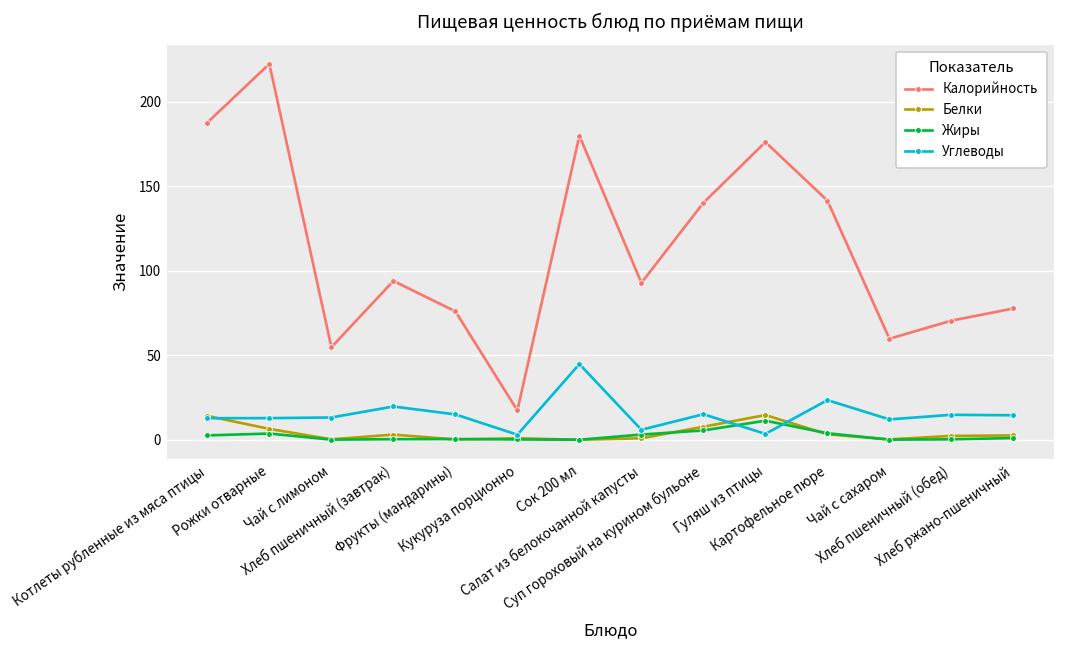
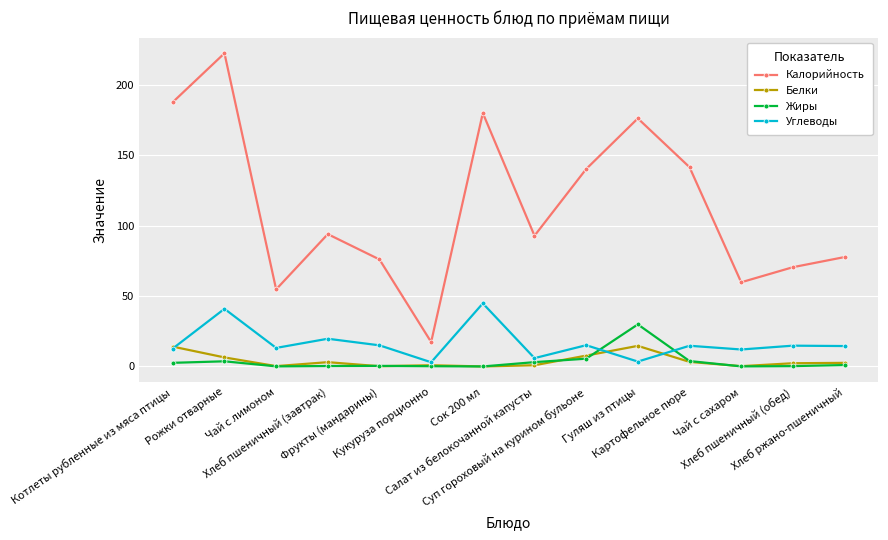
  {
    "Калорийность": {
      "Котлеты рубленные из мяса птицы": 188,
      "Рожки отварные": 222,
      "Чай с лимоном": 55,
      "Хлеб пшеничный (завтрак)": 94,
      "Фрукты (мандарины)": 76,
      "Кукуруза порционно": 17,
      "Сок 200 мл": 180,
      "Салат из белокочанной капусты": 93,
      "Суп гороховый на курином бульоне": 140,
      "Гуляш из птицы": 176,
      "Картофельное пюре": 142,
      "Чай с сахаром": 60,
      "Хлеб пшеничный (обед)": 71,
      "Хлеб ржано-пшеничный": 78
    },
    "Белки": {
      "Рожки отварные": 6,
      "Хлеб пшеничный (завтрак)": 3,
      "Салат из белокочанной капусты": 1,
      "Суп гороховый на курином бульоне": 8,
      "Гуляш из птицы": 15,
      "Хлеб пшеничный (обед)": 2
    },
    "Жиры": {
      "Котлеты рубленные из мяса птицы": 3,
      "Рожки отварные": 4,
      "Хлеб пшеничный (завтрак)": 0,
      "Салат из белокочанной капусты": 3,
      "Суп гороховый на курином бульоне": 6,
-     "Гуляш из птицы": 11,
+     "Гуляш из птицы": 30,
      "Хлеб пшеничный (обед)": 0
    },
    "Углеводы": {
-     "Рожки отварные": 13,
+     "Рожки отварные": 41,
      "Чай с лимоном": 13,
      "Хлеб пшеничный (завтрак)": 20,
      "Фрукты (мандарины)": 15,
      "Кукуруза порционно": 3,
      "Сок 200 мл": 45,
      "Салат из белокочанной капусты": 6,
      "Суп гороховый на курином бульоне": 15,
      "Гуляш из птицы": 3,
-     "Картофельное пюре": 23,
+     "Картофельное пюре": 15,
      "Чай с сахаром": 12,
      "Хлеб пшеничный (обед)": 15,
      "Хлеб ржано-пшеничный": 14
    }
  }
